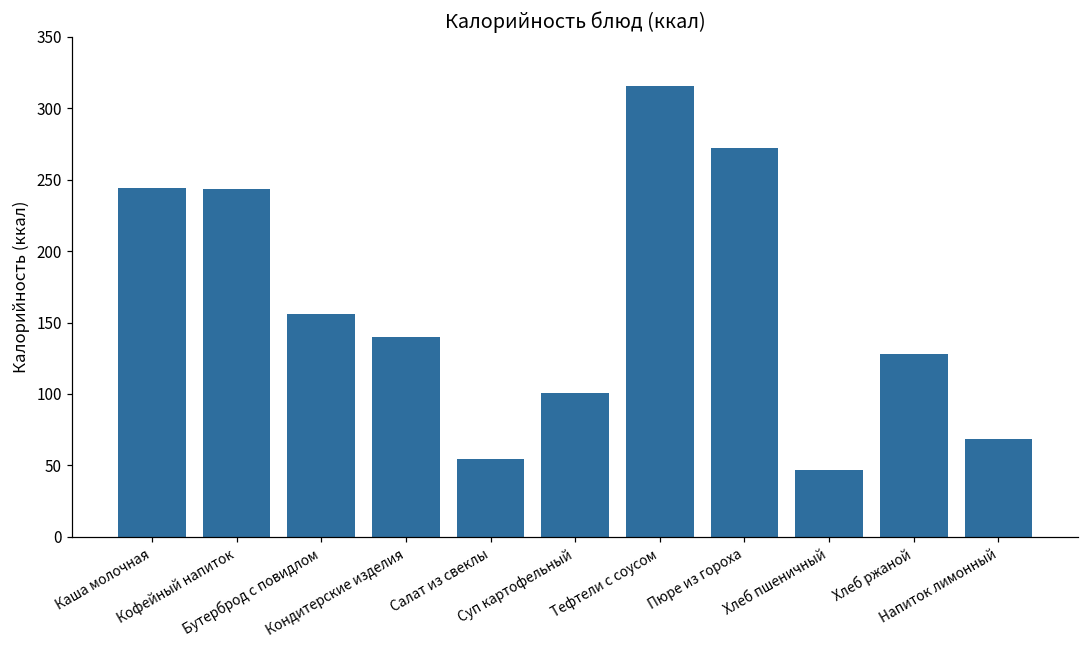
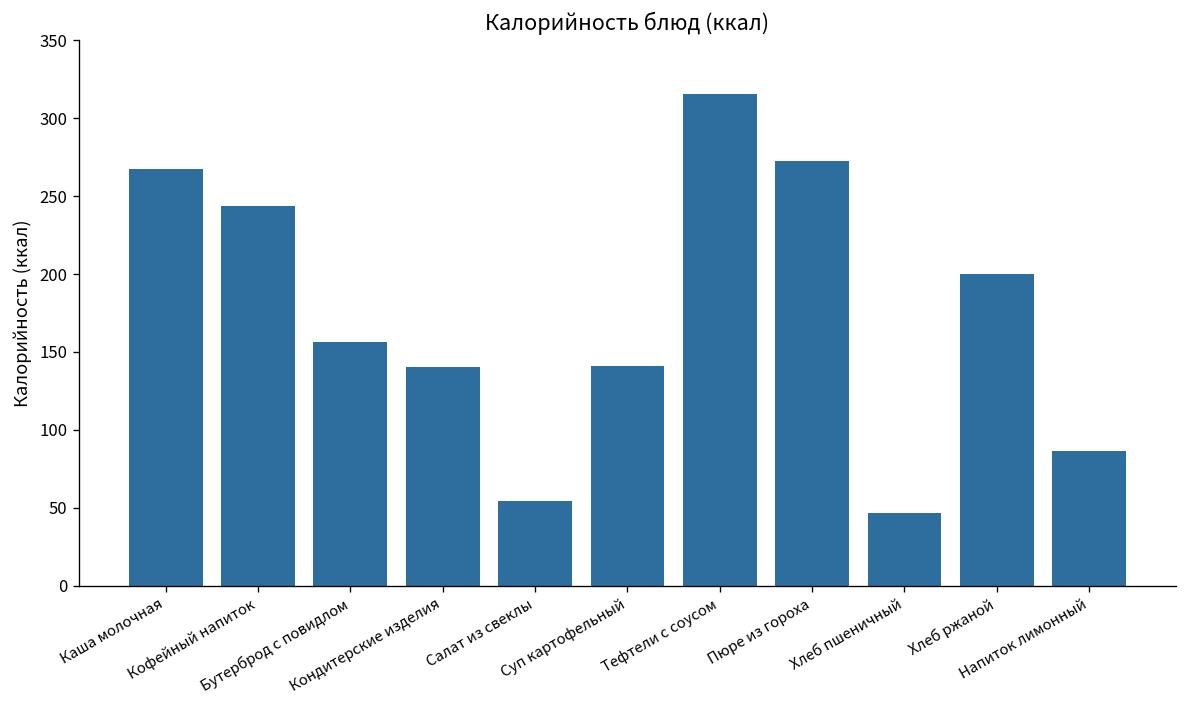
  {
-   "Каша молочная": 244,
+   "Каша молочная": 267,
    "Кофейный напиток": 243,
    "Бутерброд с повидлом": 156,
    "Кондитерские изделия": 140,
    "Салат из свеклы": 54,
-   "Суп картофельный": 100,
+   "Суп картофельный": 141,
    "Тефтели с соусом": 315,
    "Пюре из гороха": 273,
    "Хлеб пшеничный": 47,
-   "Хлеб ржаной": 128,
-   "Напиток лимонный": 69
+   "Хлеб ржаной": 200,
+   "Напиток лимонный": 86
  }
